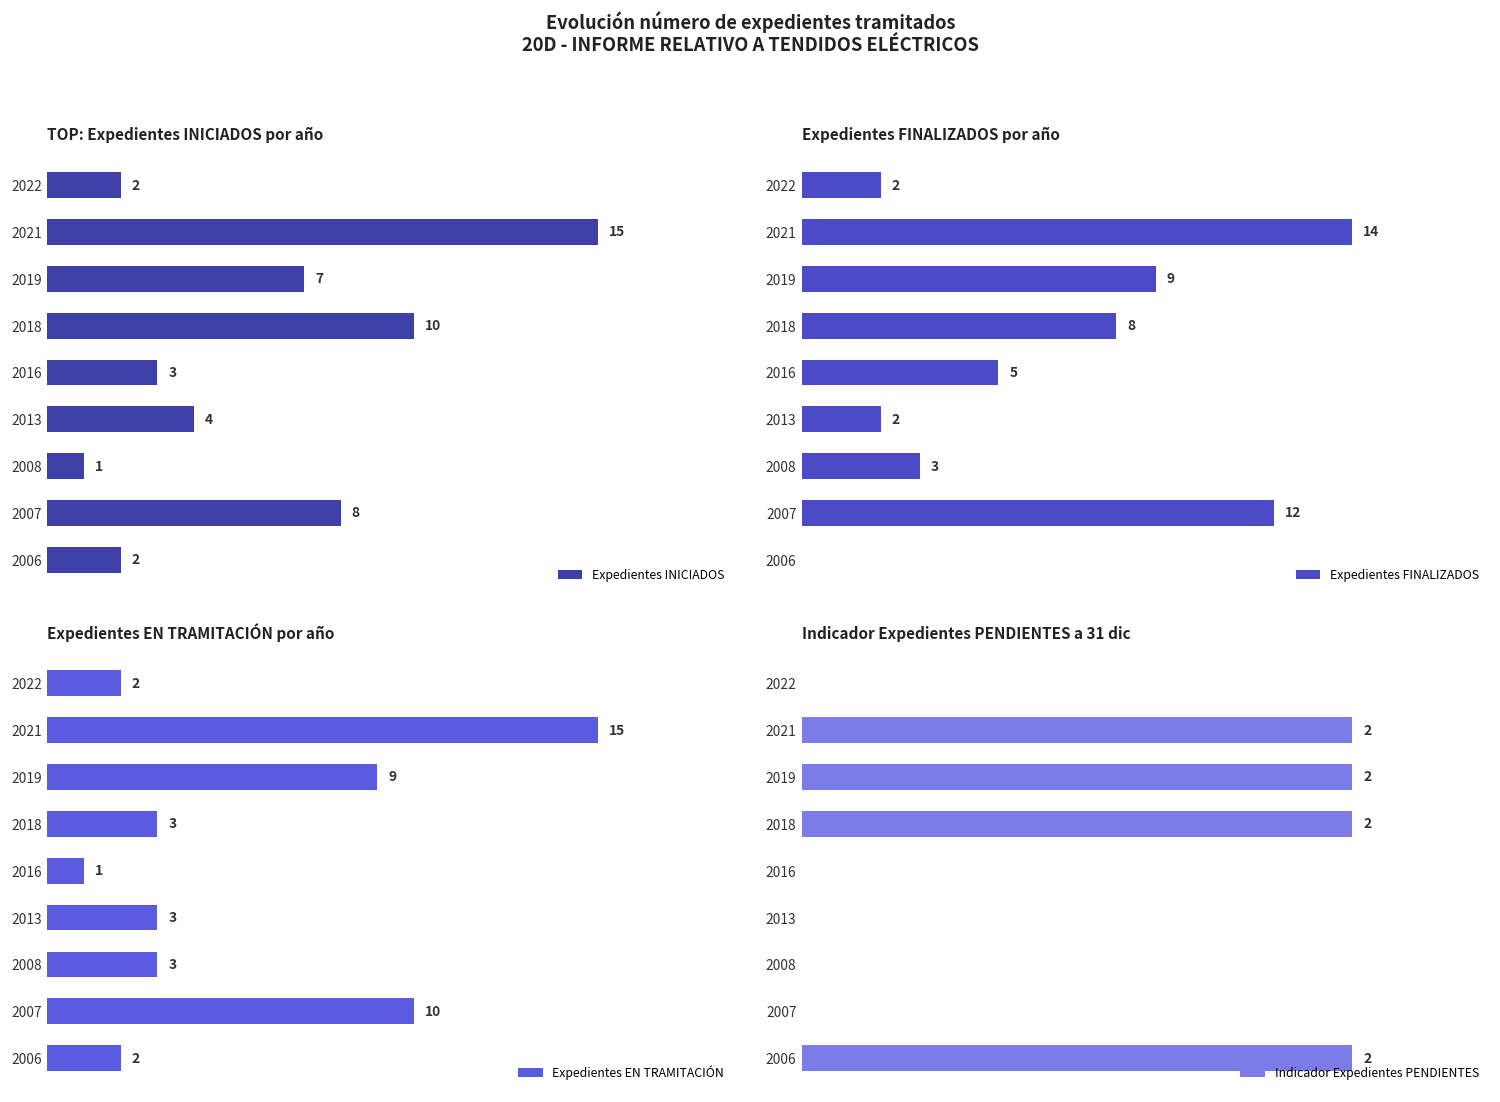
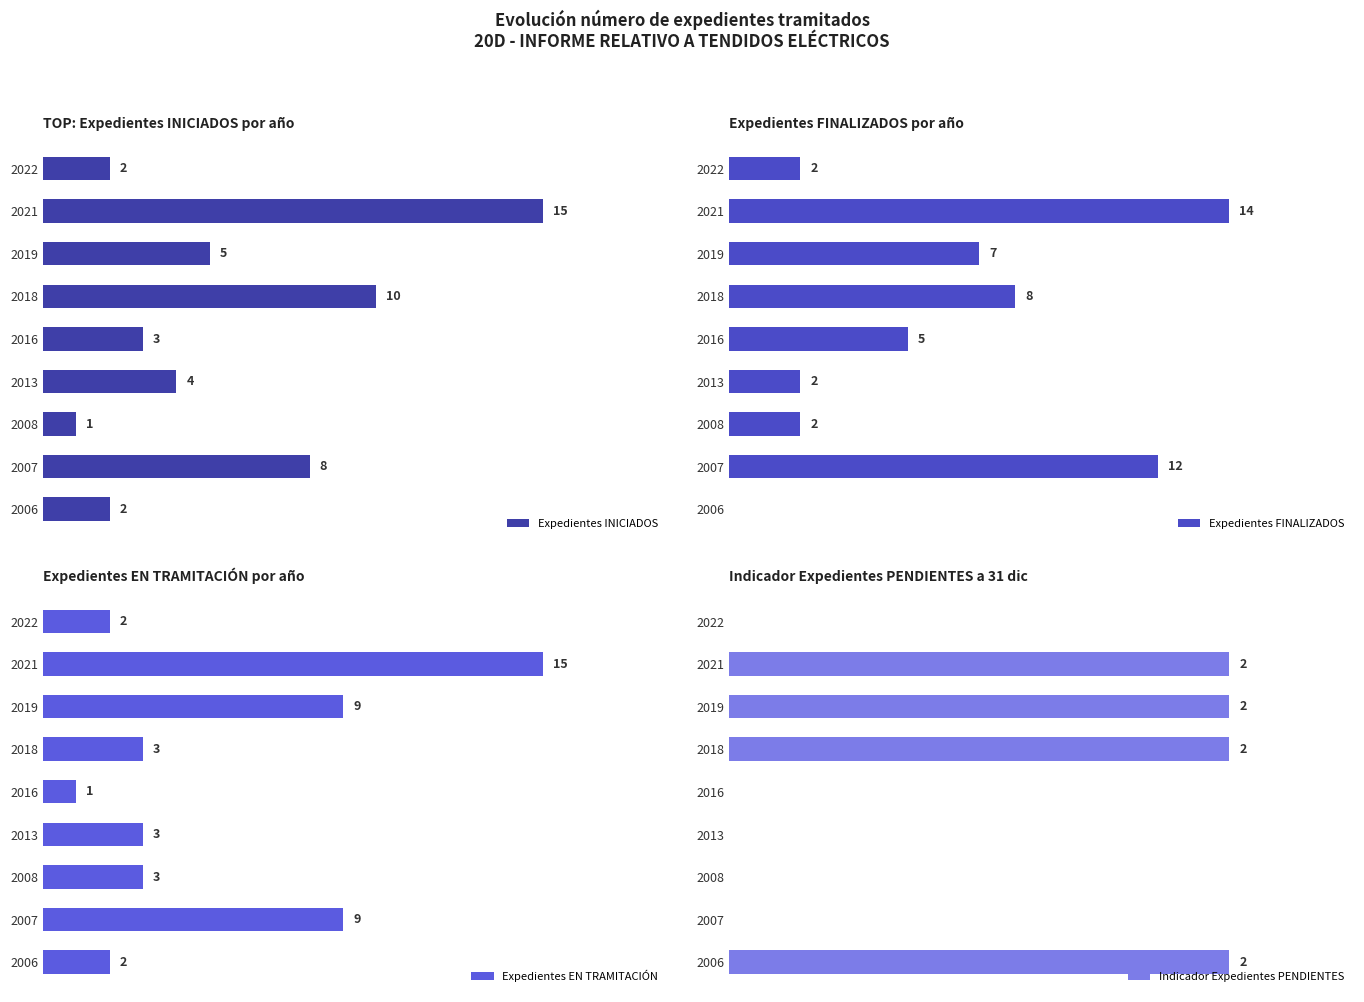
  {
    "TOP: Expedientes INICIADOS por año": {
      "2022": 2,
      "2021": 15,
-     "2019": 7,
+     "2019": 5,
      "2018": 10,
      "2016": 3,
      "2013": 4,
      "2008": 1,
      "2007": 8,
      "2006": 2
    },
    "Expedientes FINALIZADOS por año": {
      "2022": 2,
      "2021": 14,
-     "2019": 9,
+     "2019": 7,
      "2018": 8,
      "2016": 5,
      "2013": 2,
-     "2008": 3,
+     "2008": 2,
      "2007": 12
    },
    "Expedientes EN TRAMITACIÓN por año": {
      "2022": 2,
      "2021": 15,
      "2019": 9,
      "2018": 3,
      "2016": 1,
      "2013": 3,
      "2008": 3,
-     "2007": 10,
+     "2007": 9,
      "2006": 2
    },
    "Indicador Expedientes PENDIENTES a 31 dic": {
      "2021": 2,
      "2019": 2,
      "2018": 2,
      "2006": 2
    }
  }
